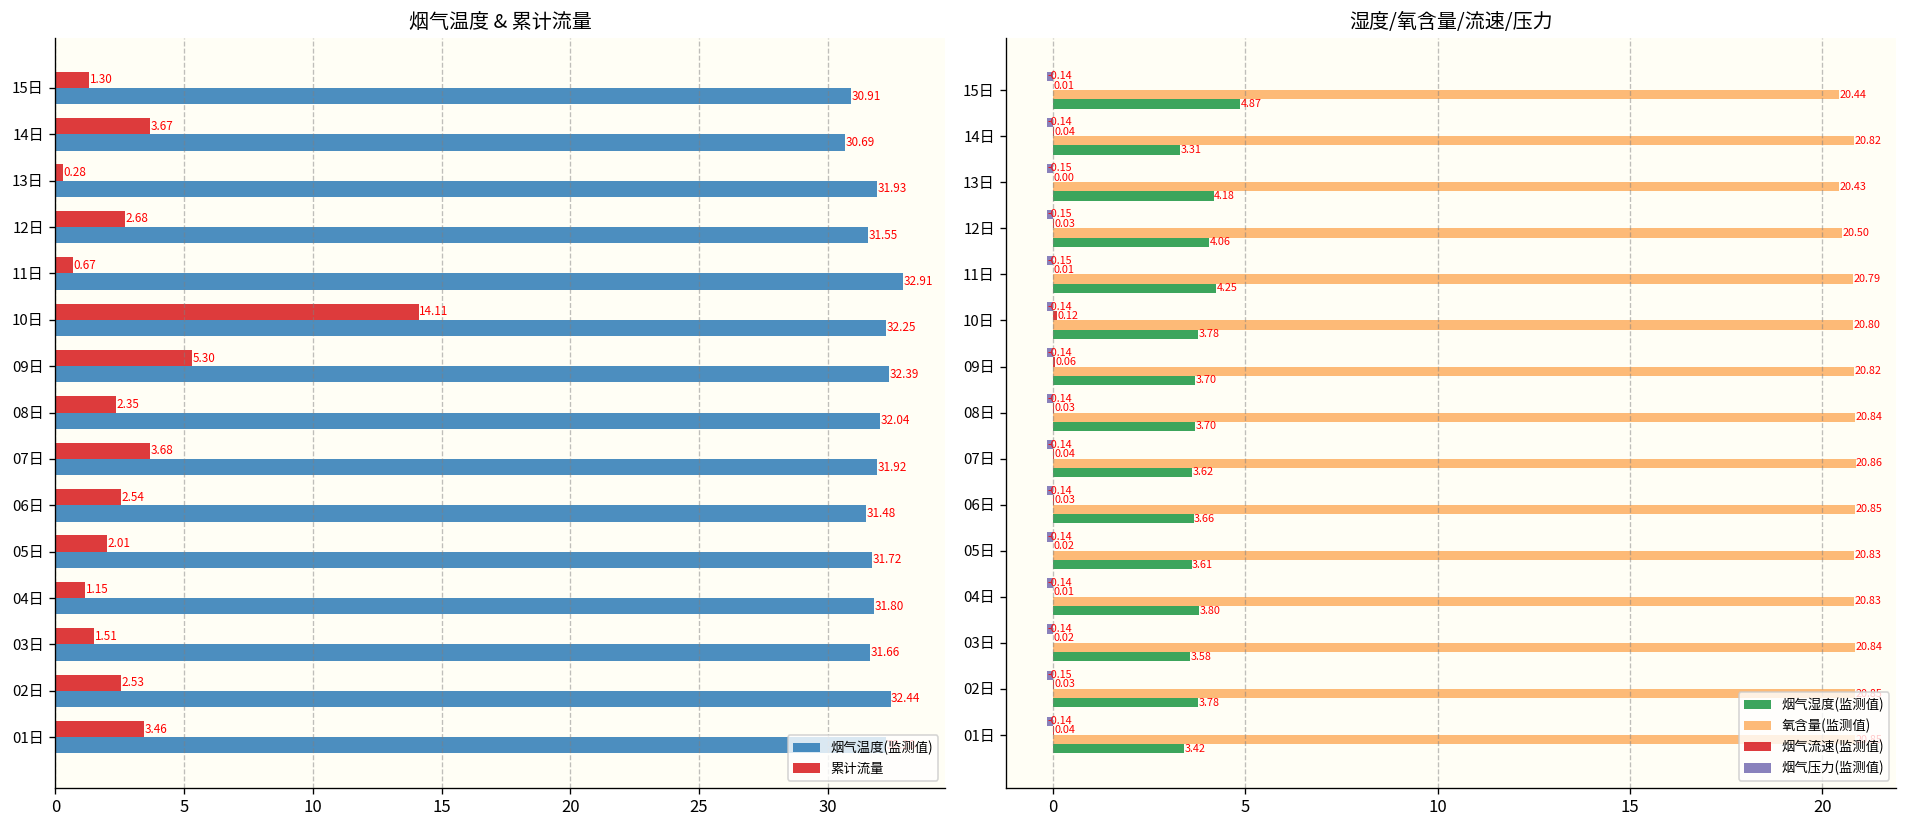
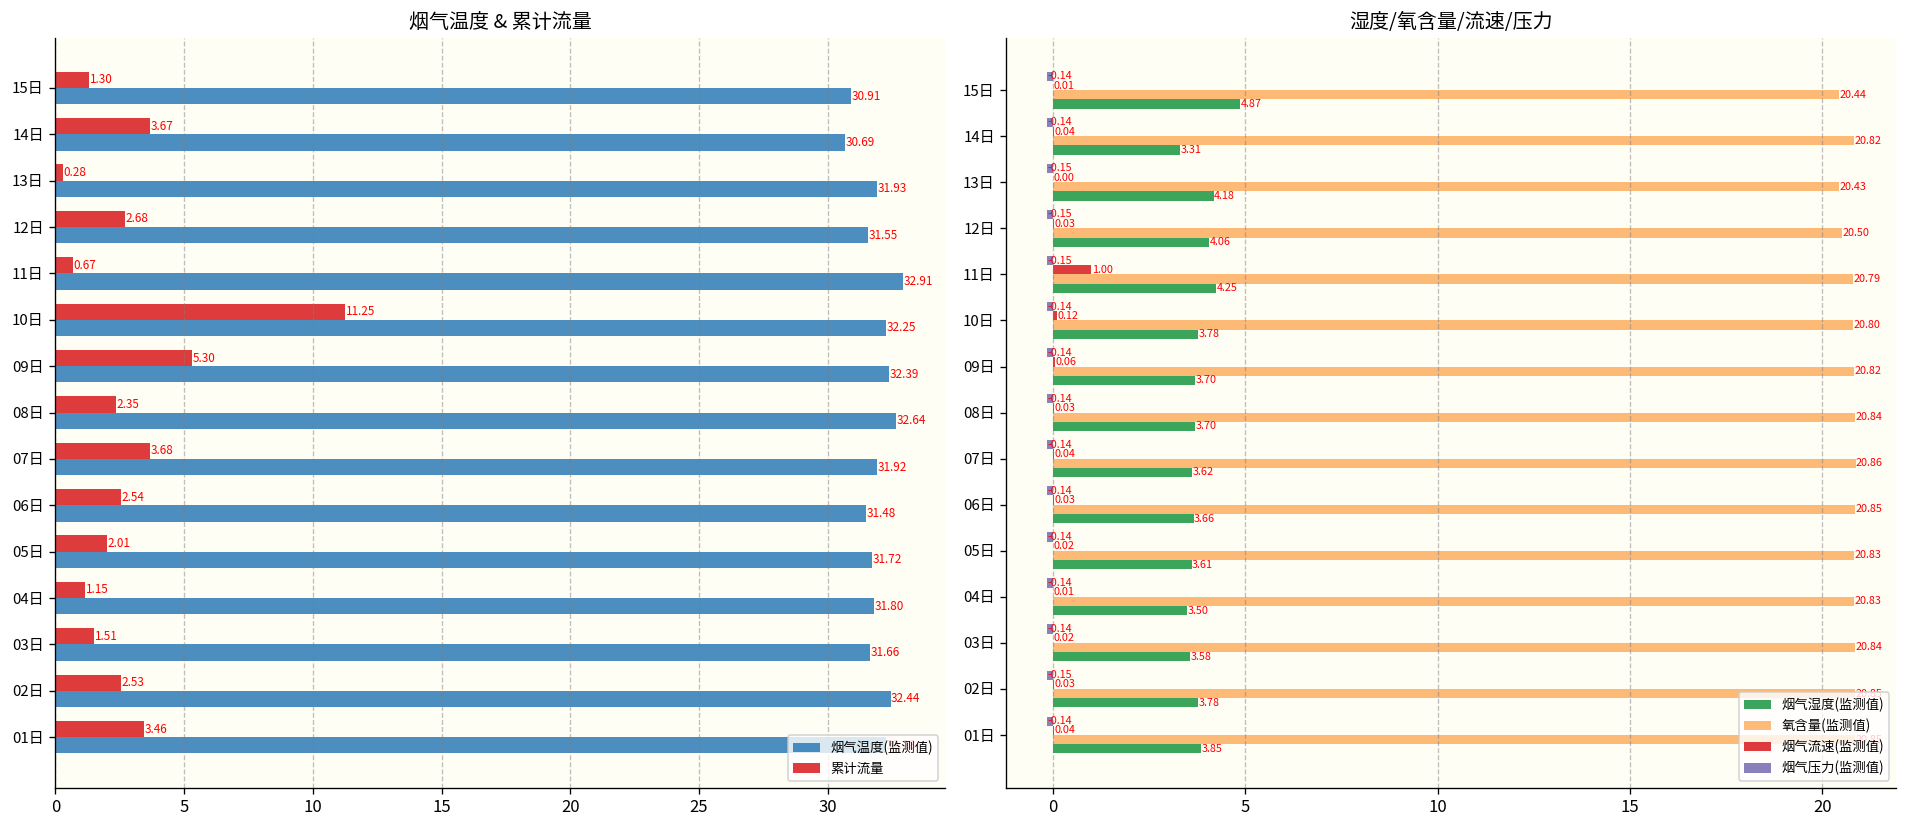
  {
    "烟气温度 & 累计流量": {
      "烟气温度(监测值)": {
        "15日": 30.91,
        "14日": 30.69,
        "13日": 31.93,
        "12日": 31.55,
        "11日": 32.91,
        "10日": 32.25,
        "09日": 32.39,
-       "08日": 32.04,
+       "08日": 32.64,
        "07日": 31.92,
        "06日": 31.48,
        "05日": 31.72,
        "04日": 31.80,
        "03日": 31.66,
        "02日": 32.44
      },
      "累计流量": {
        "15日": 1.30,
        "14日": 3.67,
        "13日": 0.28,
        "12日": 2.68,
        "11日": 0.67,
-       "10日": 14.11,
+       "10日": 11.25,
        "09日": 5.30,
        "08日": 2.35,
        "07日": 3.68,
        "06日": 2.54,
        "05日": 2.01,
        "04日": 1.15,
        "03日": 1.51,
        "02日": 2.53,
        "01日": 3.46
      }
    },
    "湿度/氧含量/流速/压力": {
      "烟气湿度(监测值)": {
        "15日": 4.87,
        "14日": 3.31,
        "13日": 4.18,
        "12日": 4.06,
        "11日": 4.25,
        "10日": 3.78,
        "09日": 3.70,
        "08日": 3.70,
        "07日": 3.62,
        "06日": 3.66,
        "05日": 3.61,
-       "04日": 3.80,
+       "04日": 3.50,
        "03日": 3.58,
        "02日": 3.78,
-       "01日": 3.42
+       "01日": 3.85
      },
      "氧含量(监测值)": {
        "15日": 20.44,
        "14日": 20.82,
        "13日": 20.43,
        "12日": 20.50,
        "11日": 20.79,
        "10日": 20.80,
        "09日": 20.82,
        "08日": 20.84,
        "07日": 20.86,
        "06日": 20.85,
        "05日": 20.83,
        "04日": 20.83,
        "03日": 20.84
      },
      "烟气流速(监测值)": {
        "15日": 0.01,
        "14日": 0.04,
        "13日": 0.00,
        "12日": 0.03,
-       "11日": 0.01,
+       "11日": 1.00,
        "10日": 0.12,
        "09日": 0.06,
        "08日": 0.03,
        "07日": 0.04,
        "06日": 0.03,
        "05日": 0.02,
        "04日": 0.01,
        "03日": 0.02,
        "02日": 0.03,
        "01日": 0.04
      },
      "烟气压力(监测值)": {
        "15日": -0.14,
        "14日": -0.14,
        "13日": -0.15,
        "12日": -0.15,
        "11日": -0.15,
        "10日": -0.14,
        "09日": -0.14,
        "08日": -0.14,
        "07日": -0.14,
        "06日": -0.14,
        "05日": -0.14,
        "04日": -0.14,
        "03日": -0.14,
        "02日": -0.15,
        "01日": -0.14
      }
    }
  }
